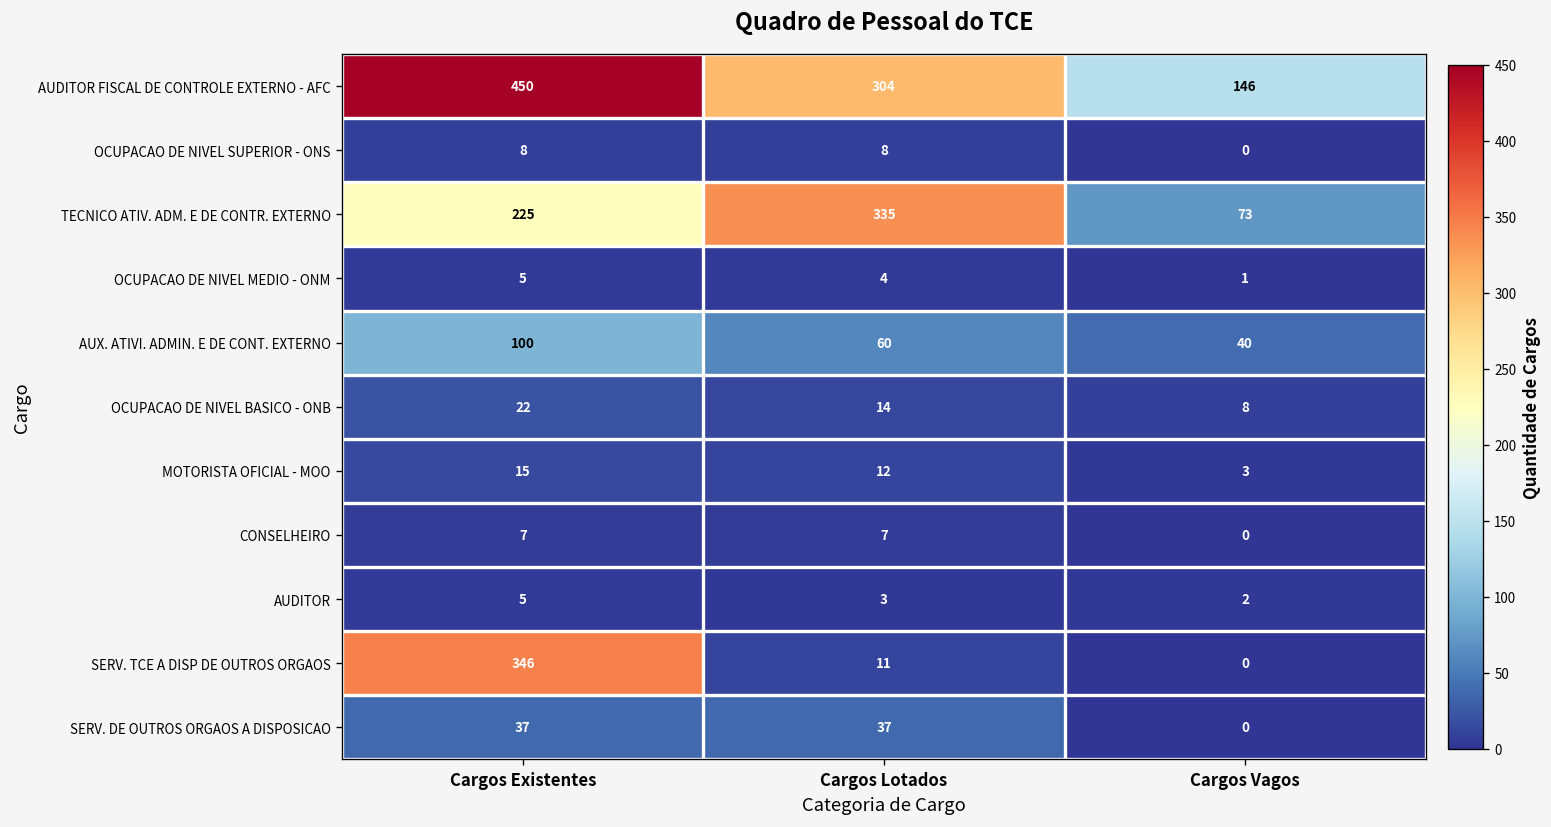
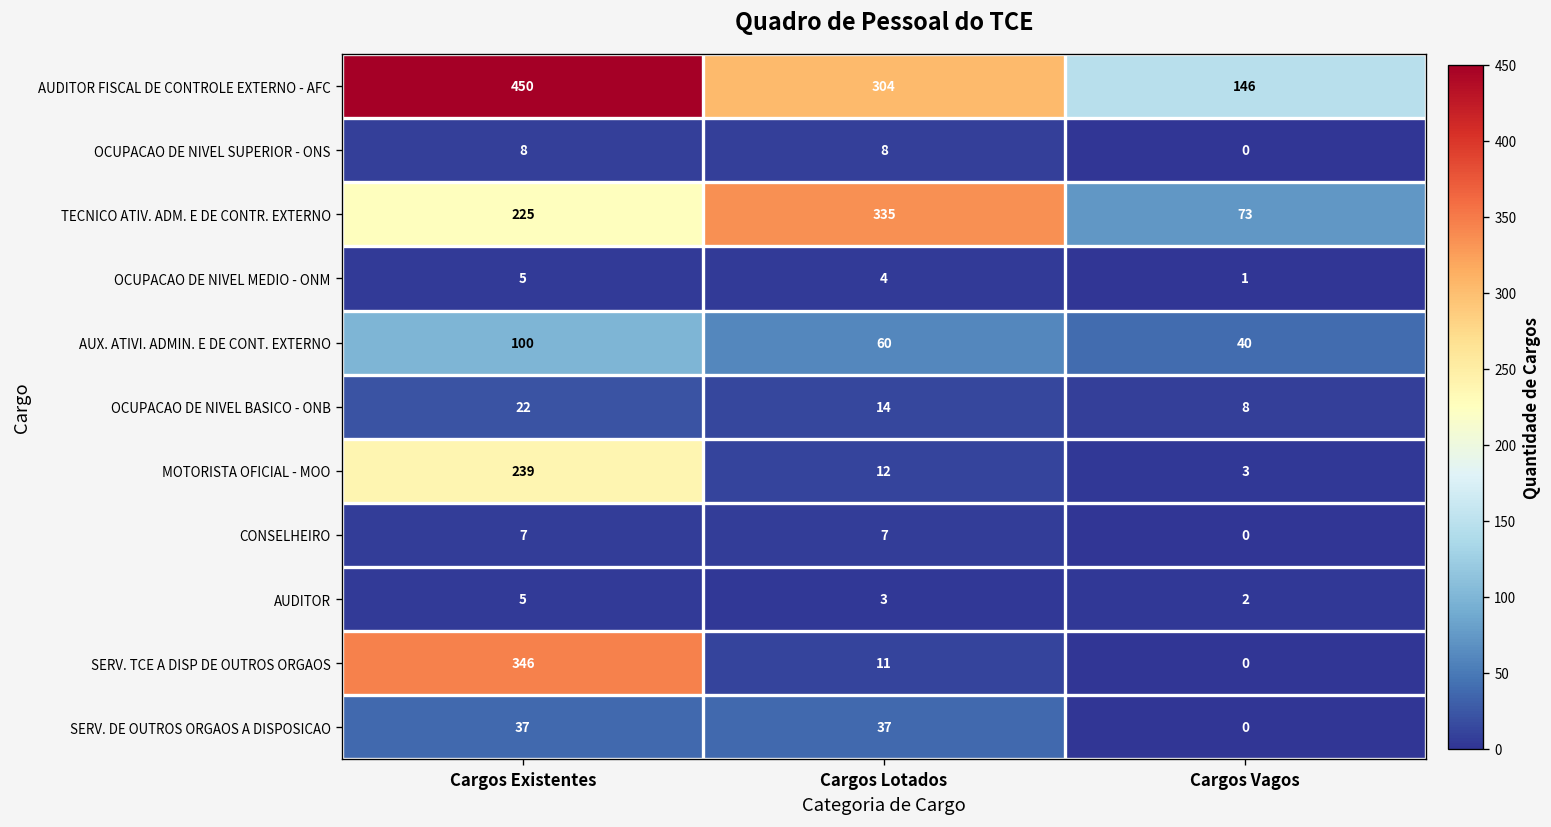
  {
    "AUDITOR FISCAL DE CONTROLE EXTERNO - AFC": {
      "Cargos Existentes": 450,
      "Cargos Lotados": 304,
      "Cargos Vagos": 146
    },
    "OCUPACAO DE NIVEL SUPERIOR - ONS": {
      "Cargos Existentes": 8,
      "Cargos Lotados": 8,
      "Cargos Vagos": 0
    },
    "TECNICO ATIV. ADM. E DE CONTR. EXTERNO": {
      "Cargos Existentes": 225,
      "Cargos Lotados": 335,
      "Cargos Vagos": 73
    },
    "OCUPACAO DE NIVEL MEDIO - ONM": {
      "Cargos Existentes": 5,
      "Cargos Lotados": 4,
      "Cargos Vagos": 1
    },
    "AUX. ATIVI. ADMIN. E DE CONT. EXTERNO": {
      "Cargos Existentes": 100,
      "Cargos Lotados": 60,
      "Cargos Vagos": 40
    },
    "OCUPACAO DE NIVEL BASICO - ONB": {
      "Cargos Existentes": 22,
      "Cargos Lotados": 14,
      "Cargos Vagos": 8
    },
    "MOTORISTA OFICIAL - MOO": {
-     "Cargos Existentes": 15,
+     "Cargos Existentes": 239,
      "Cargos Lotados": 12,
      "Cargos Vagos": 3
    },
    "CONSELHEIRO": {
      "Cargos Existentes": 7,
      "Cargos Lotados": 7,
      "Cargos Vagos": 0
    },
    "AUDITOR": {
      "Cargos Existentes": 5,
      "Cargos Lotados": 3,
      "Cargos Vagos": 2
    },
    "SERV. TCE A DISP DE OUTROS ORGAOS": {
      "Cargos Existentes": 346,
      "Cargos Lotados": 11,
      "Cargos Vagos": 0
    },
    "SERV. DE OUTROS ORGAOS A DISPOSICAO": {
      "Cargos Existentes": 37,
      "Cargos Lotados": 37,
      "Cargos Vagos": 0
    }
  }
